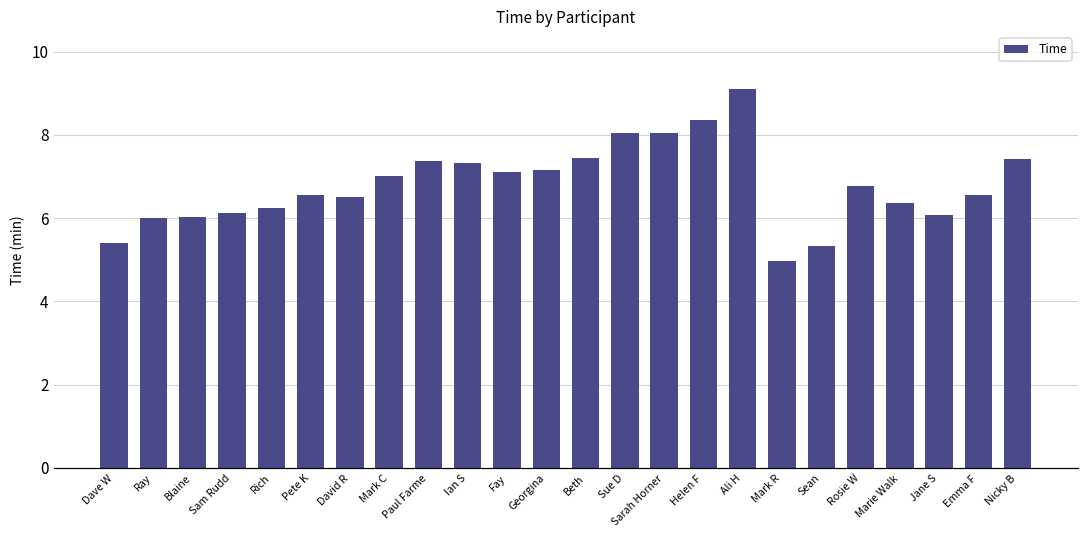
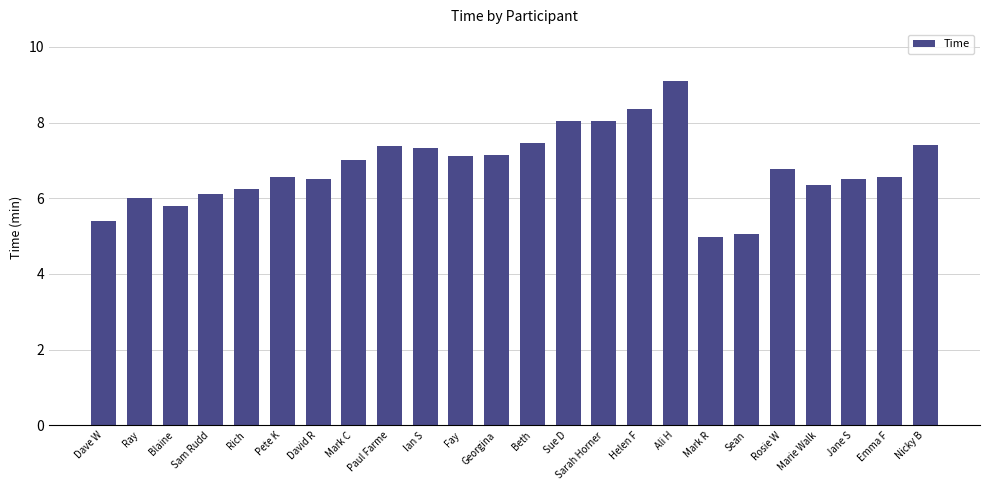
  {
    "Dave W": 5.4,
    "Ray": 6.0,
-   "Blaine": 6.0,
+   "Blaine": 5.8,
    "Sam Rudd": 6.1,
    "Rich": 6.3,
    "Pete K": 6.6,
    "David R": 6.5,
    "Mark C": 7.0,
    "Paul Farme": 7.4,
    "Ian S": 7.3,
    "Fay": 7.1,
    "Georgina": 7.2,
    "Beth": 7.5,
    "Sue D": 8.0,
    "Sarah Horner": 8.1,
    "Helen F": 8.4,
    "Ali H": 9.1,
    "Mark R": 5.0,
-   "Sean": 5.3,
+   "Sean": 5.1,
    "Rosie W": 6.8,
    "Marie Walk": 6.4,
-   "Jane S": 6.1,
+   "Jane S": 6.5,
    "Emma F": 6.6,
    "Nicky B": 7.4
  }
